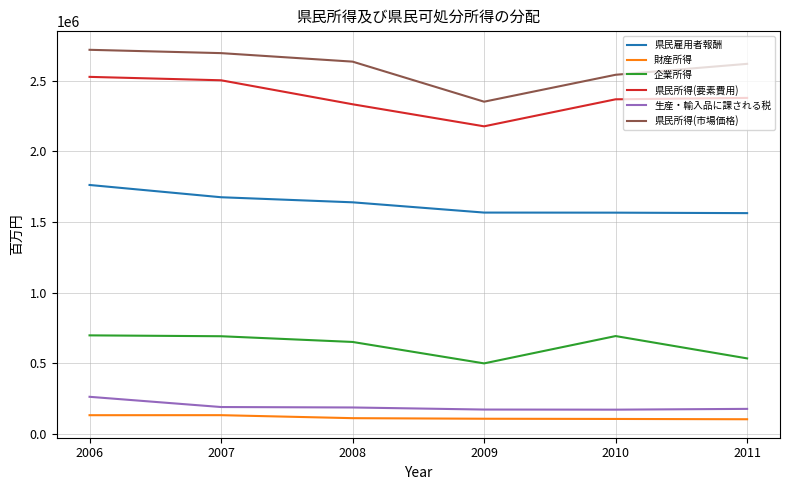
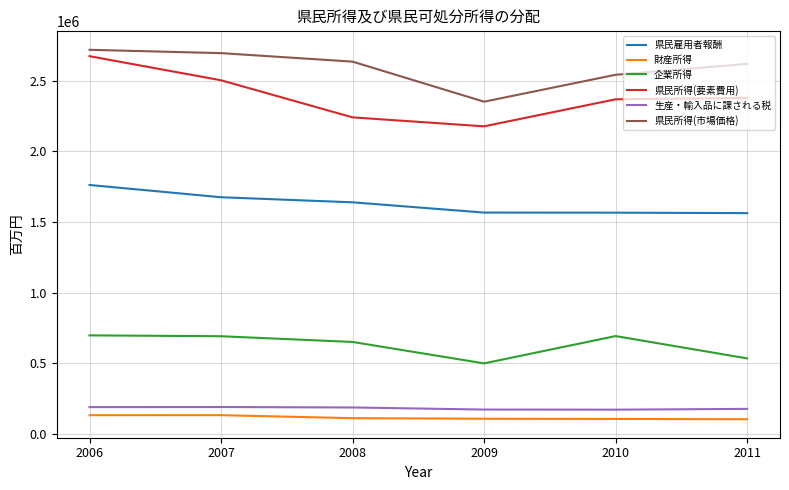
  {
    "県民雇用者報酬": {
      "2006": 1760000,
      "2007": 1680000,
      "2008": 1640000,
      "2009": 1570000,
      "2010": 1570000,
      "2011": 1560000
    },
    "財産所得": {
      "2006": 130000,
      "2007": 130000,
      "2008": 110000,
      "2009": 110000,
      "2010": 110000,
      "2011": 110000
    },
    "企業所得": {
      "2006": 700000,
      "2007": 690000,
      "2008": 650000,
      "2009": 500000,
      "2010": 690000,
      "2011": 540000
    },
    "県民所得(要素費用)": {
-     "2006": 2530000,
+     "2006": 2670000,
      "2007": 2500000,
-     "2008": 2330000,
+     "2008": 2240000,
      "2009": 2180000,
      "2010": 2370000
    },
    "生産・輸入品に課される税": {
-     "2006": 260000,
+     "2006": 190000,
      "2007": 190000,
      "2008": 190000,
      "2009": 170000,
      "2010": 170000,
      "2011": 180000
    },
    "県民所得(市場価格)": {
      "2006": 2720000,
      "2007": 2690000,
      "2008": 2630000,
      "2009": 2350000,
      "2010": 2540000
    }
  }
